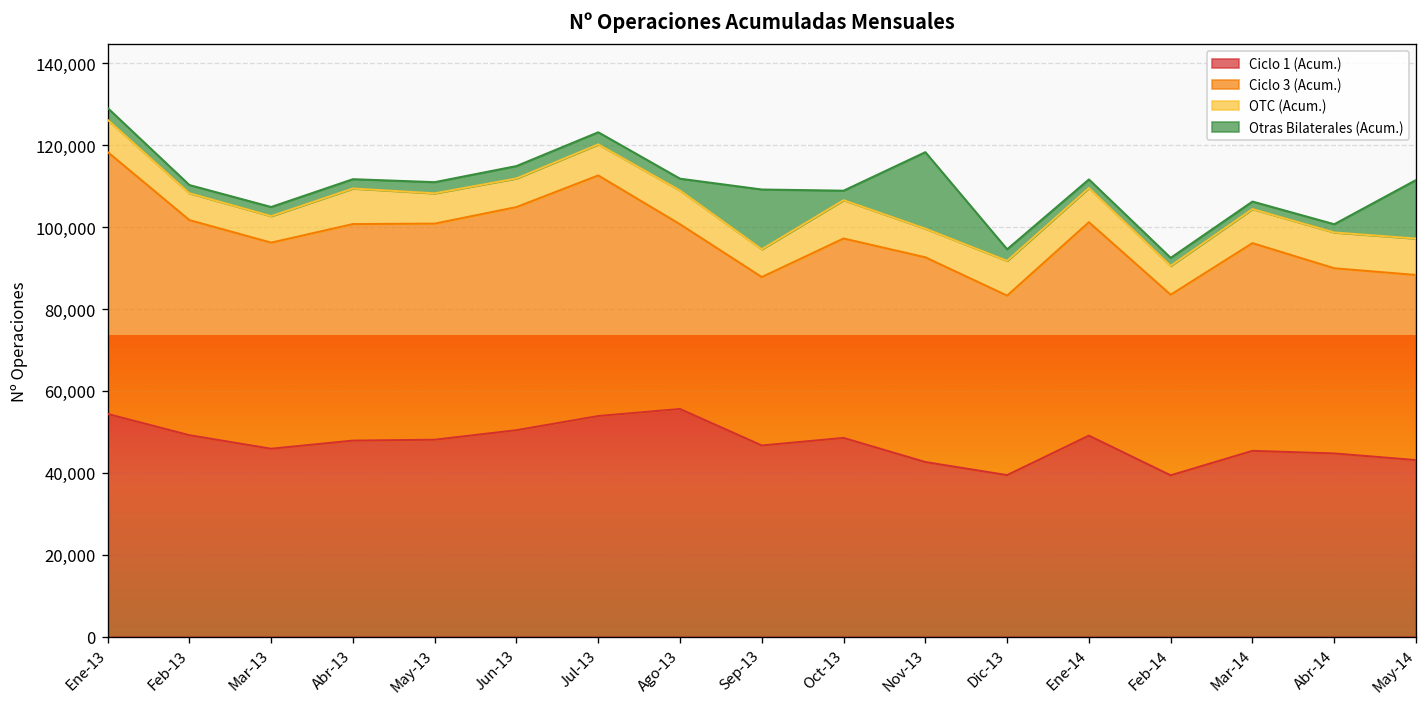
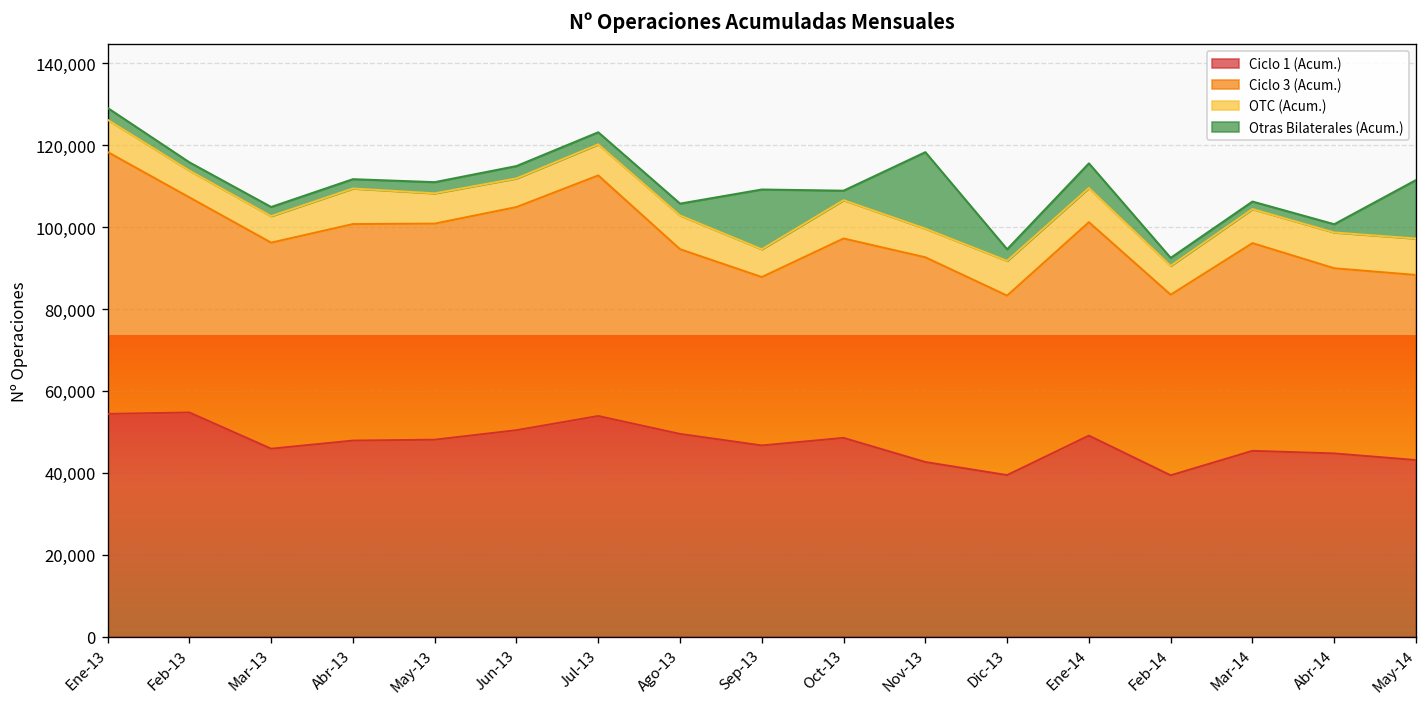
  {
    "Ciclo 1 (Acum.)": {
      "Ene-13": "54,000",
-     "Feb-13": "49,000",
+     "Feb-13": "55,000",
      "Mar-13": "46,000",
      "Abr-13": "48,000",
      "May-13": "48,000",
      "Jun-13": "50,000",
      "Jul-13": "54,000",
-     "Ago-13": "56,000",
+     "Ago-13": "50,000",
      "Sep-13": "47,000",
      "Oct-13": "49,000",
      "Nov-13": "43,000",
      "Dic-13": "39,000",
      "Ene-14": "49,000",
      "Feb-14": "39,000",
      "Mar-14": "45,000",
      "Abr-14": "45,000",
      "May-14": "43,000"
    },
    "Ciclo 3 (Acum.)": {
      "Ene-13": "64,000",
      "Feb-13": "53,000",
      "Mar-13": "50,000",
      "Abr-13": "53,000",
      "May-13": "53,000",
      "Jun-13": "54,000",
      "Jul-13": "59,000",
      "Ago-13": "45,000",
      "Sep-13": "41,000",
      "Oct-13": "49,000",
      "Nov-13": "50,000",
      "Dic-13": "44,000",
      "Ene-14": "52,000",
      "Feb-14": "44,000",
      "Mar-14": "51,000",
      "Abr-14": "45,000",
      "May-14": "45,000"
    },
    "OTC (Acum.)": {
      "Ene-13": "8,000",
      "Feb-13": "7,000",
      "Mar-13": "6,000",
      "Abr-13": "9,000",
      "May-13": "7,000",
      "Jun-13": "7,000",
      "Jul-13": "8,000",
      "Ago-13": "8,000",
      "Sep-13": "7,000",
      "Oct-13": "9,000",
      "Nov-13": "7,000",
      "Dic-13": "8,000",
      "Ene-14": "8,000",
      "Feb-14": "7,000",
      "Mar-14": "8,000",
      "Abr-14": "9,000",
      "May-14": "9,000"
    },
    "Otras Bilaterales (Acum.)": {
      "Ene-13": "3,000",
      "Feb-13": "2,000",
      "Mar-13": "2,000",
      "Abr-13": "2,000",
      "May-13": "3,000",
      "Jun-13": "3,000",
      "Jul-13": "3,000",
      "Ago-13": "3,000",
      "Sep-13": "15,000",
      "Oct-13": "2,000",
      "Nov-13": "19,000",
      "Dic-13": "3,000",
-     "Ene-14": "2,000",
+     "Ene-14": "6,000",
      "Feb-14": "2,000",
      "Mar-14": "2,000",
      "Abr-14": "2,000",
      "May-14": "14,000"
    }
  }
